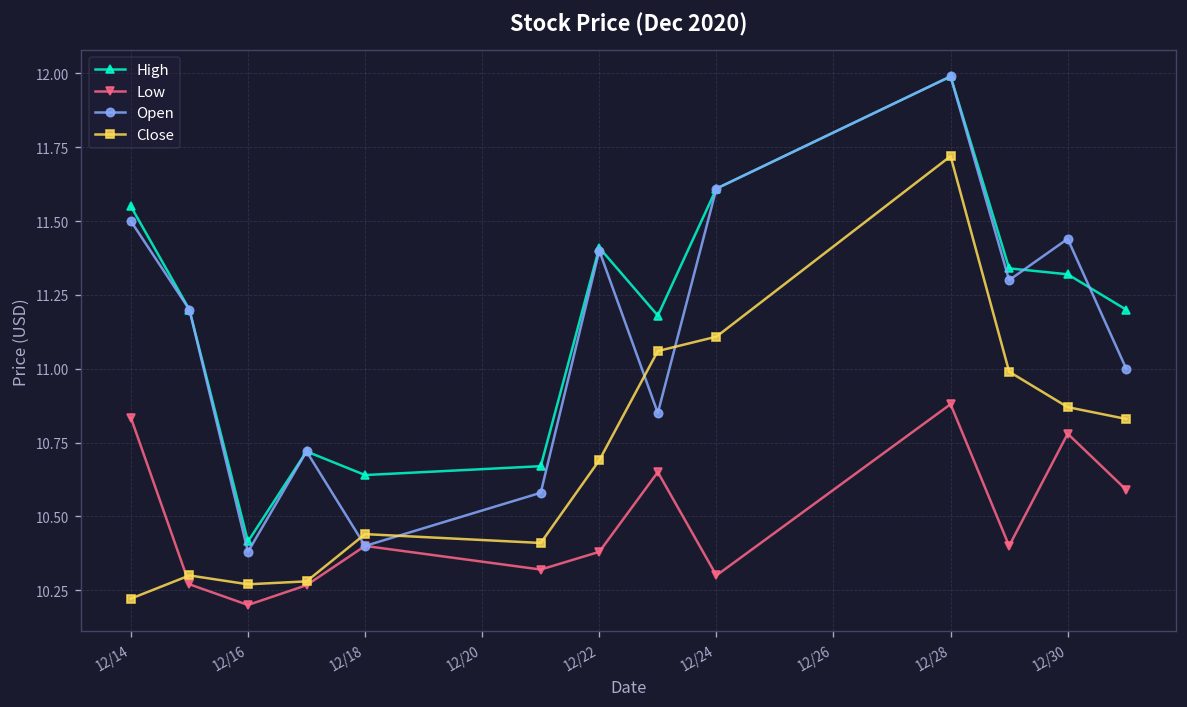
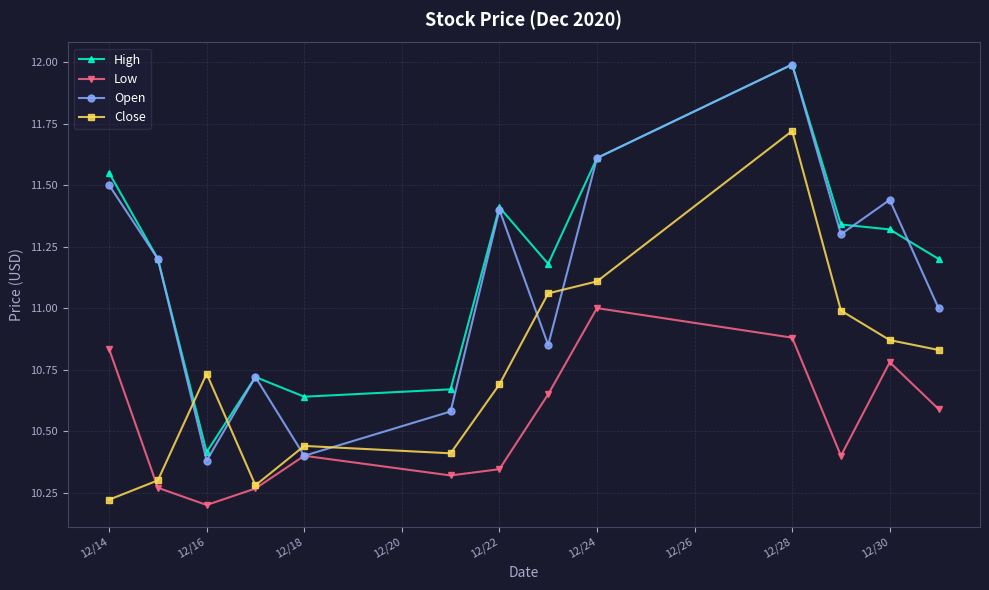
  {
    "High": {
      "12/14": 11.55,
      "12/16": 10.41,
      "12/18": 10.64,
      "12/30": 11.32
    },
    "Low": {
      "12/14": 10.83,
      "12/16": 10.20,
-     "12/22": 10.38,
-     "12/24": 10.3,
+     "12/22": 10.35,
+     "12/24": 11.0,
      "12/28": 10.88,
      "12/30": 10.78
    },
    "Open": {
      "12/14": 11.50,
      "12/16": 10.38,
      "12/30": 11.44
    },
    "Close": {
      "12/14": 10.22,
-     "12/16": 10.27,
+     "12/16": 10.73,
      "12/18": 10.44,
      "12/22": 10.69,
      "12/24": 11.11,
      "12/28": 11.72,
      "12/30": 10.87
    }
  }
